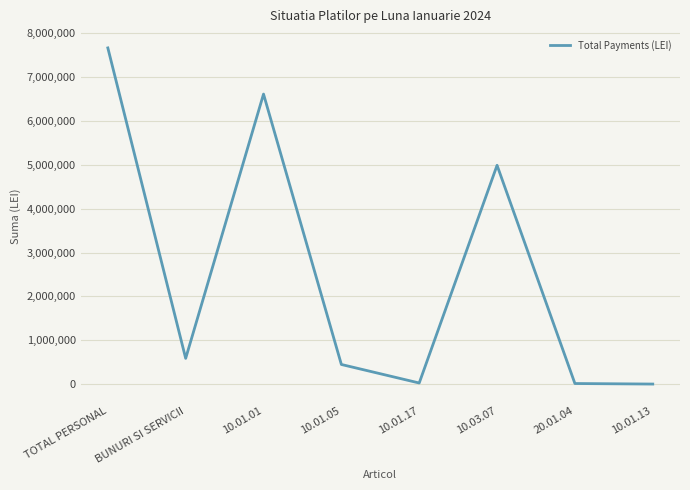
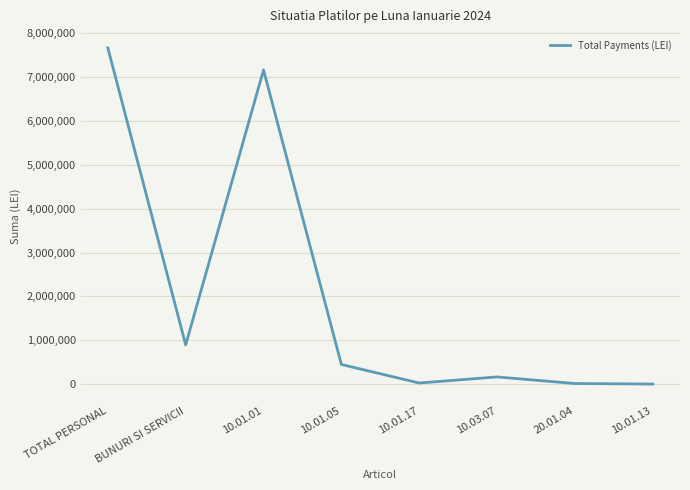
  {
    "TOTAL PERSONAL": "7,700,000",
-   "BUNURI SI SERVICII": "600,000",
-   "10.01.01": "6,600,000",
+   "BUNURI SI SERVICII": "900,000",
+   "10.01.01": "7,200,000",
    "10.01.05": "400,000",
    "10.01.17": "0",
-   "10.03.07": "5,000,000",
+   "10.03.07": "200,000",
    "20.01.04": "0",
    "10.01.13": "0"
  }
